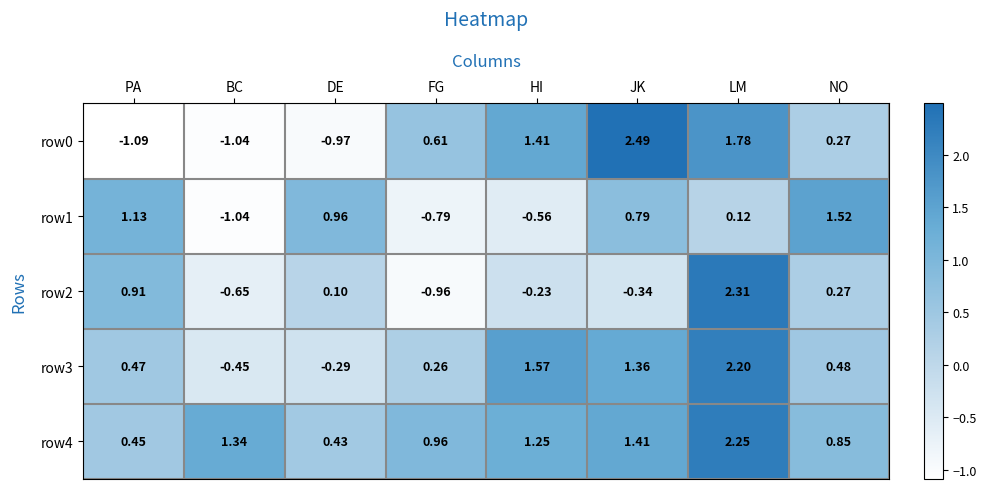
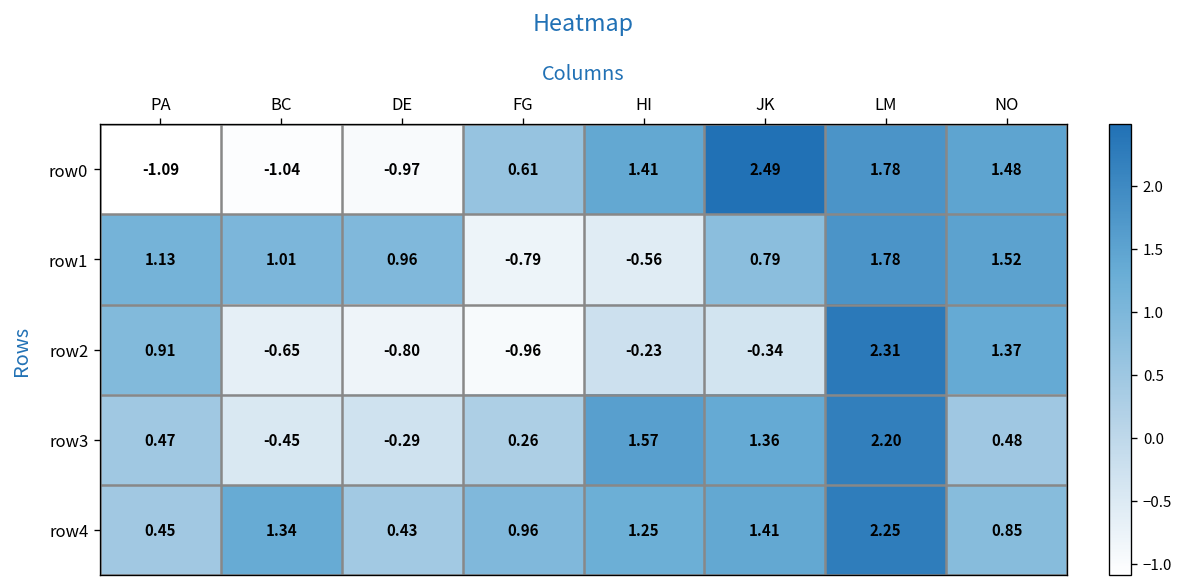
  {
    "row0": {
      "PA": -1.09,
      "BC": -1.04,
      "DE": -0.97,
      "FG": 0.61,
      "HI": 1.41,
      "JK": 2.49,
      "LM": 1.78,
-     "NO": 0.27
+     "NO": 1.48
    },
    "row1": {
      "PA": 1.13,
-     "BC": -1.04,
+     "BC": 1.01,
      "DE": 0.96,
      "FG": -0.79,
      "HI": -0.56,
      "JK": 0.79,
-     "LM": 0.12,
+     "LM": 1.78,
      "NO": 1.52
    },
    "row2": {
      "PA": 0.91,
      "BC": -0.65,
-     "DE": 0.10,
+     "DE": -0.80,
      "FG": -0.96,
      "HI": -0.23,
      "JK": -0.34,
      "LM": 2.31,
-     "NO": 0.27
+     "NO": 1.37
    },
    "row3": {
      "PA": 0.47,
      "BC": -0.45,
      "DE": -0.29,
      "FG": 0.26,
      "HI": 1.57,
      "JK": 1.36,
      "LM": 2.20,
      "NO": 0.48
    },
    "row4": {
      "PA": 0.45,
      "BC": 1.34,
      "DE": 0.43,
      "FG": 0.96,
      "HI": 1.25,
      "JK": 1.41,
      "LM": 2.25,
      "NO": 0.85
    }
  }
